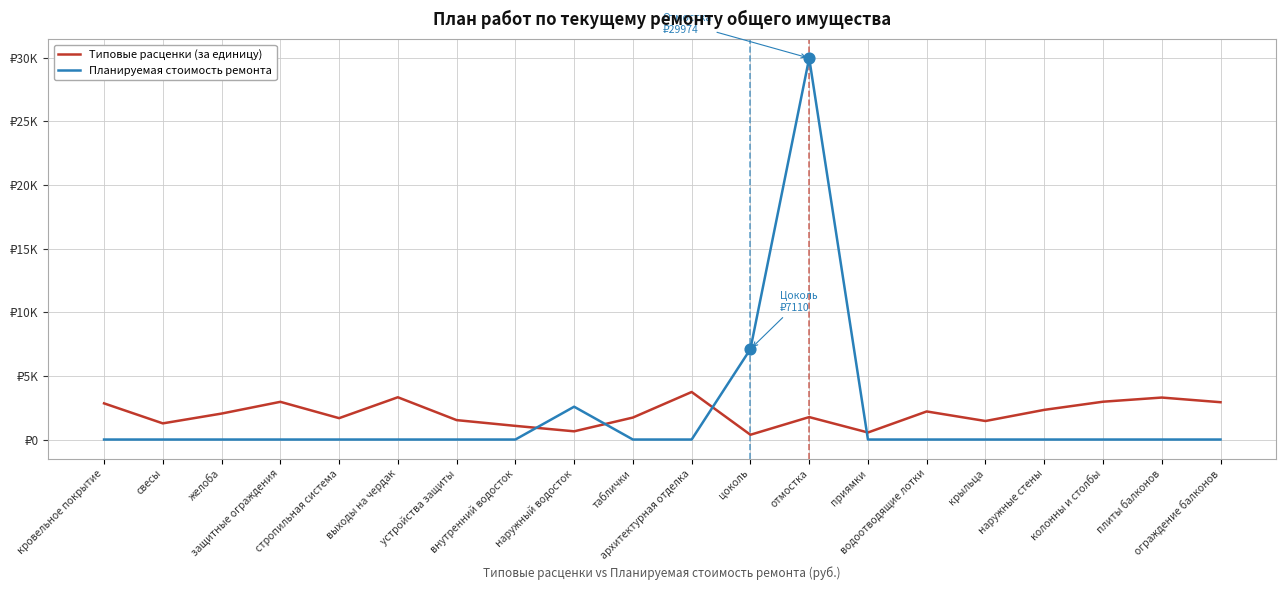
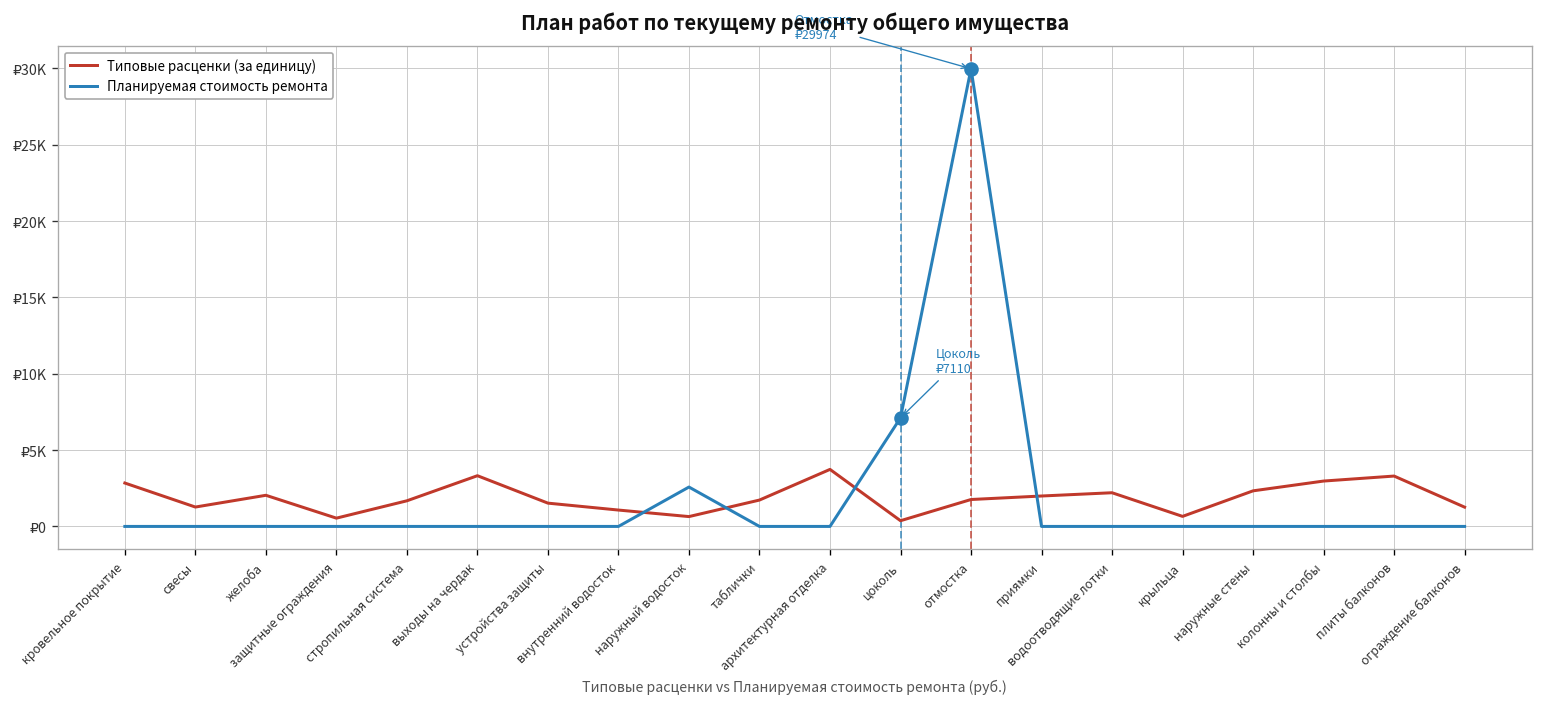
  {
    "Типовые расценки (за единицу)": {
      "кровельное покрытие": "₽2800",
      "свесы": "₽1300",
      "желоба": "₽2000",
-     "защитные ограждения": "₽3000",
+     "защитные ограждения": "₽500",
      "стропильная система": "₽1700",
      "выходы на чердак": "₽3300",
      "устройства защиты": "₽1500",
      "внутренний водосток": "₽1100",
      "наружный водосток": "₽600",
      "таблички": "₽1700",
      "архитектурная отделка": "₽3700",
      "цоколь": "₽400",
      "отмостка": "₽1800",
-     "приямки": "₽600",
+     "приямки": "₽2000",
      "водоотводящие лотки": "₽2200",
-     "крыльца": "₽1500",
+     "крыльца": "₽700",
      "наружные стены": "₽2300",
      "колонны и столбы": "₽3000",
      "плиты балконов": "₽3300",
-     "ограждение балконов": "₽2900"
+     "ограждение балконов": "₽1300"
    }
  }
